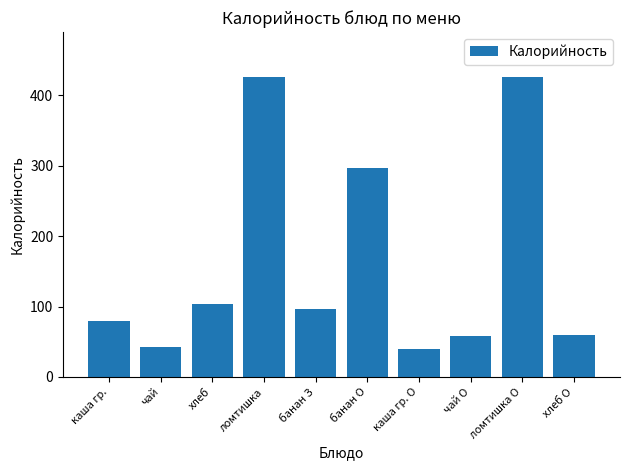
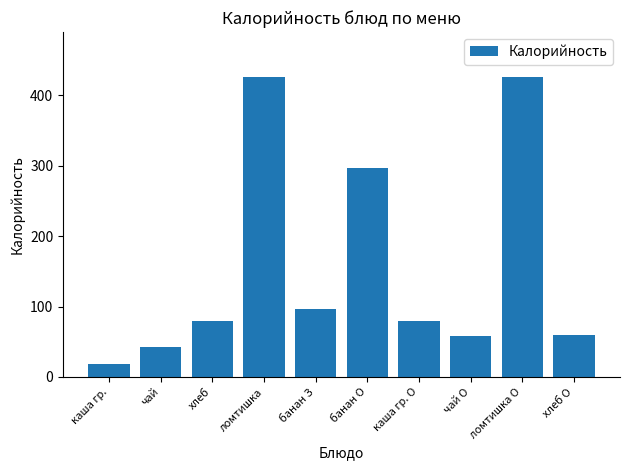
  {
-   "каша гр.": 80,
+   "каша гр.": 20,
    "чай": 40,
-   "хлеб": 100,
+   "хлеб": 80,
    "ломтишка": 430,
    "банан З": 100,
    "банан О": 300,
-   "каша гр. О": 40,
+   "каша гр. О": 80,
    "чай О": 60,
    "ломтишка О": 430,
    "хлеб О": 60
  }
